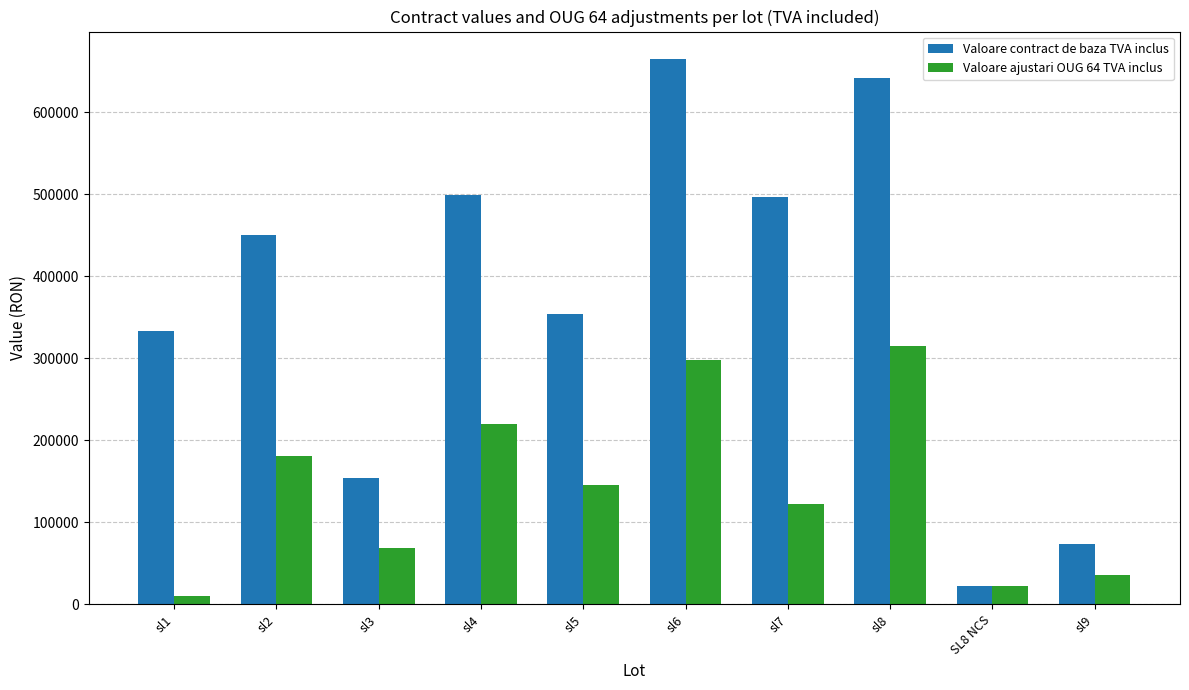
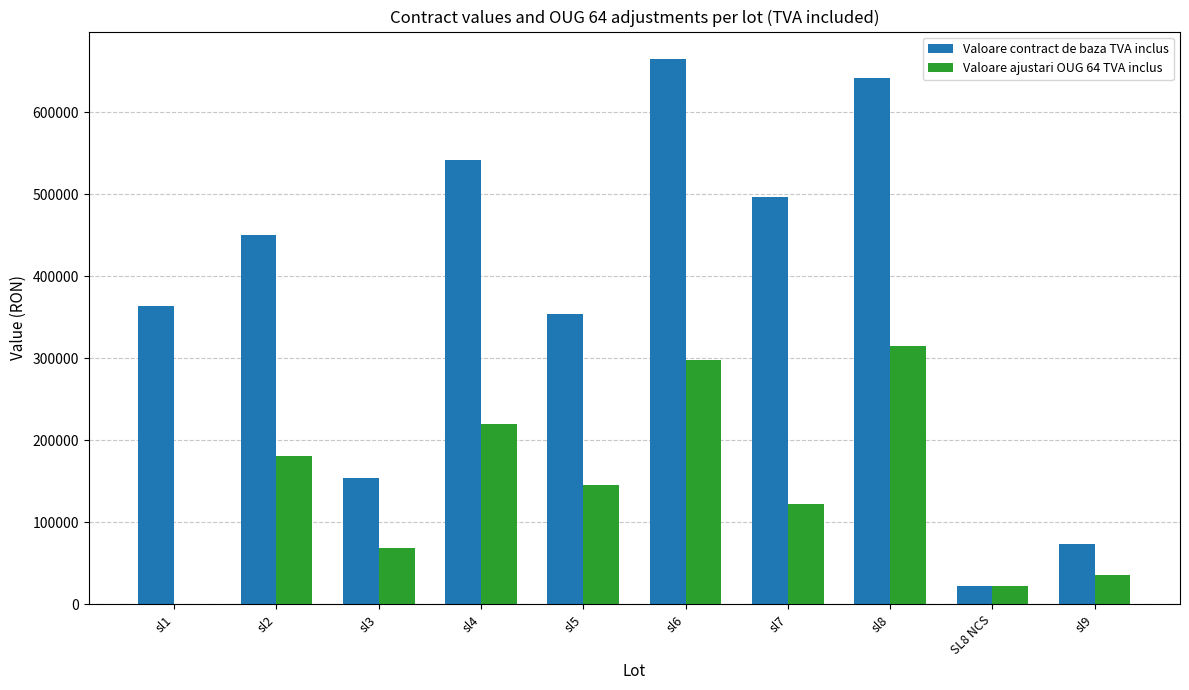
  {
    "Valoare contract de baza TVA inclus": {
-     "sl1": 330000,
+     "sl1": 360000,
      "sl2": 450000,
      "sl3": 150000,
-     "sl4": 500000,
+     "sl4": 540000,
      "sl5": 350000,
      "sl6": 670000,
      "sl7": 500000,
      "sl8": 640000,
      "SL8 NCS": 20000,
      "sl9": 70000
    },
    "Valoare ajustari OUG 64 TVA inclus": {
-     "sl1": 10000,
+     "sl1": 0,
      "sl2": 180000,
      "sl3": 70000,
      "sl4": 220000,
      "sl5": 150000,
      "sl6": 300000,
      "sl7": 120000,
      "sl8": 310000,
      "SL8 NCS": 20000,
      "sl9": 40000
    }
  }
